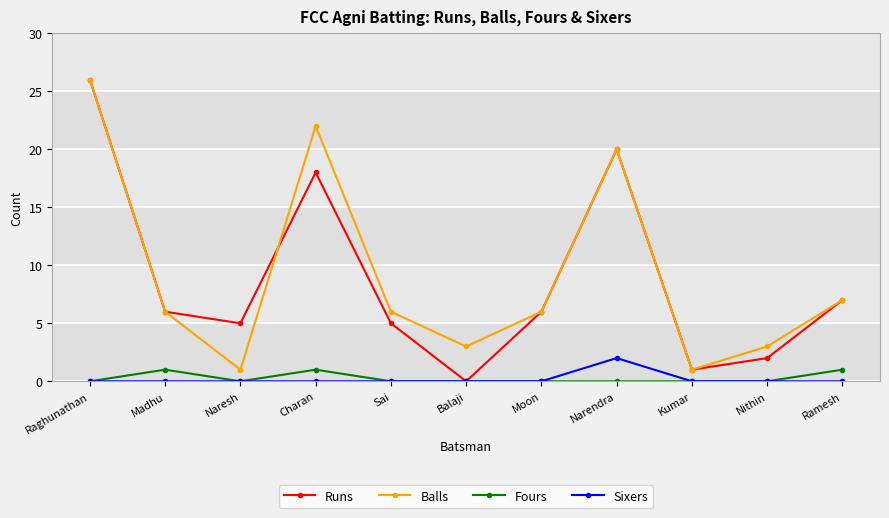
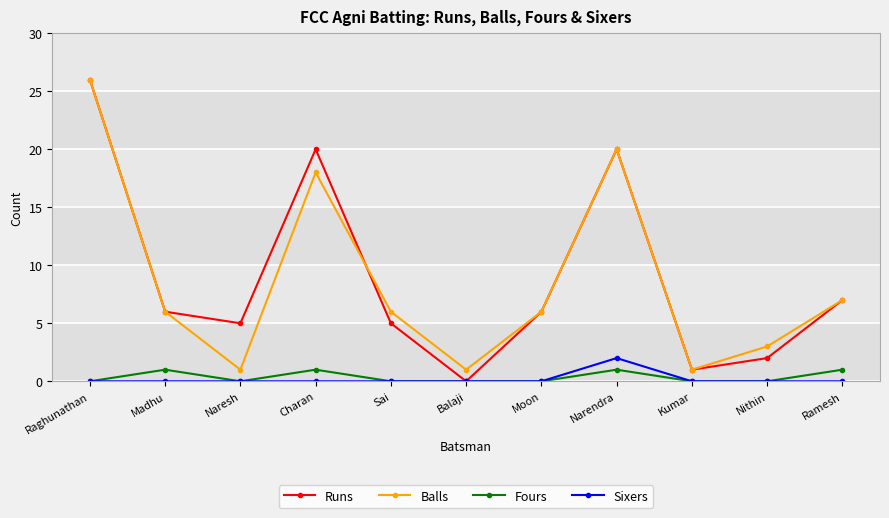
  {
    "Runs": {
      "Naresh": 5,
-     "Charan": 18,
+     "Charan": 20,
      "Sai": 5,
      "Nithin": 2
    },
    "Balls": {
      "Naresh": 1,
-     "Charan": 22,
+     "Charan": 18,
      "Sai": 6,
-     "Balaji": 3,
+     "Balaji": 1,
      "Nithin": 3
    },
    "Fours": {
      "Madhu": 1,
      "Charan": 1,
-     "Narendra": 0,
+     "Narendra": 1,
      "Ramesh": 1
    },
    "Sixers": {
      "Madhu": 0,
      "Charan": 0,
      "Narendra": 2,
      "Ramesh": 0
    }
  }
